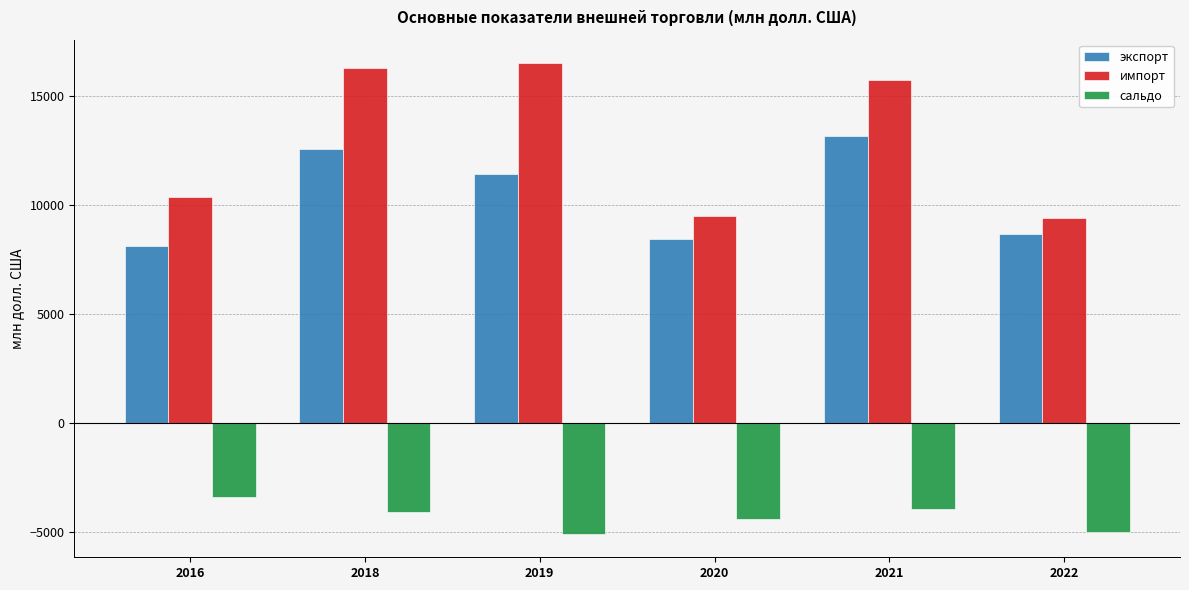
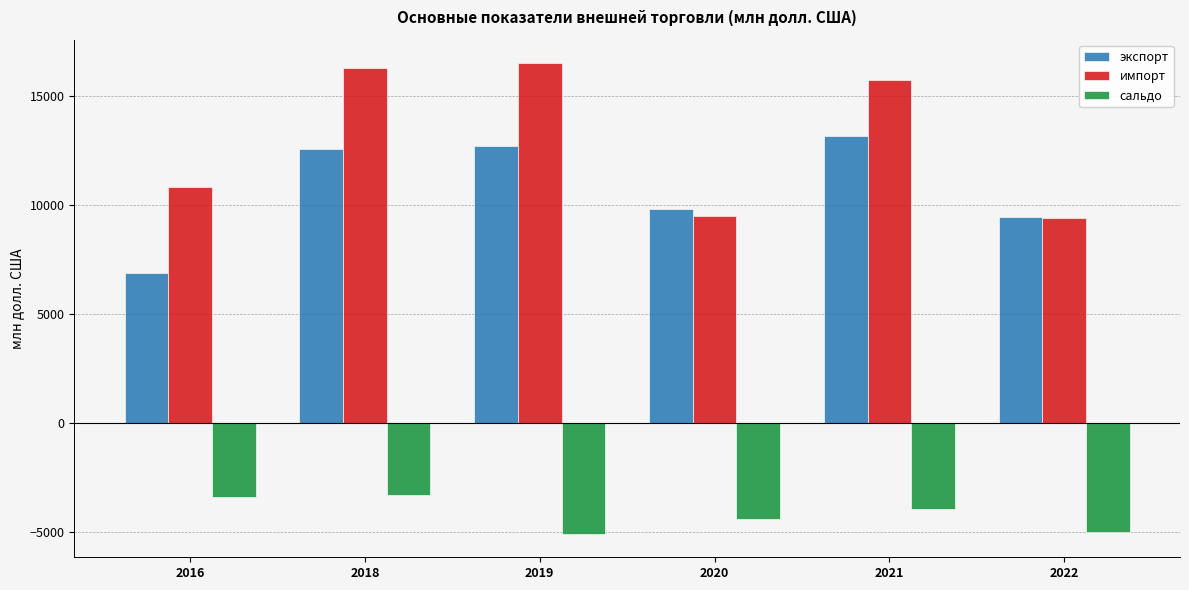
  {
    "экспорт": {
-     "2016": 8100,
+     "2016": 6900,
      "2018": 12600,
-     "2019": 11400,
-     "2020": 8400,
+     "2019": 12700,
+     "2020": 9800,
      "2021": 13200,
-     "2022": 8600
+     "2022": 9400
    },
    "импорт": {
-     "2016": 10400,
+     "2016": 10800,
      "2018": 16300,
      "2019": 16500,
      "2020": 9500,
      "2021": 15800,
      "2022": 9400
    },
    "сальдо": {
      "2016": -3400,
-     "2018": -4100,
+     "2018": -3300,
      "2019": -5100,
      "2020": -4400,
      "2021": -4000,
      "2022": -5000
    }
  }
